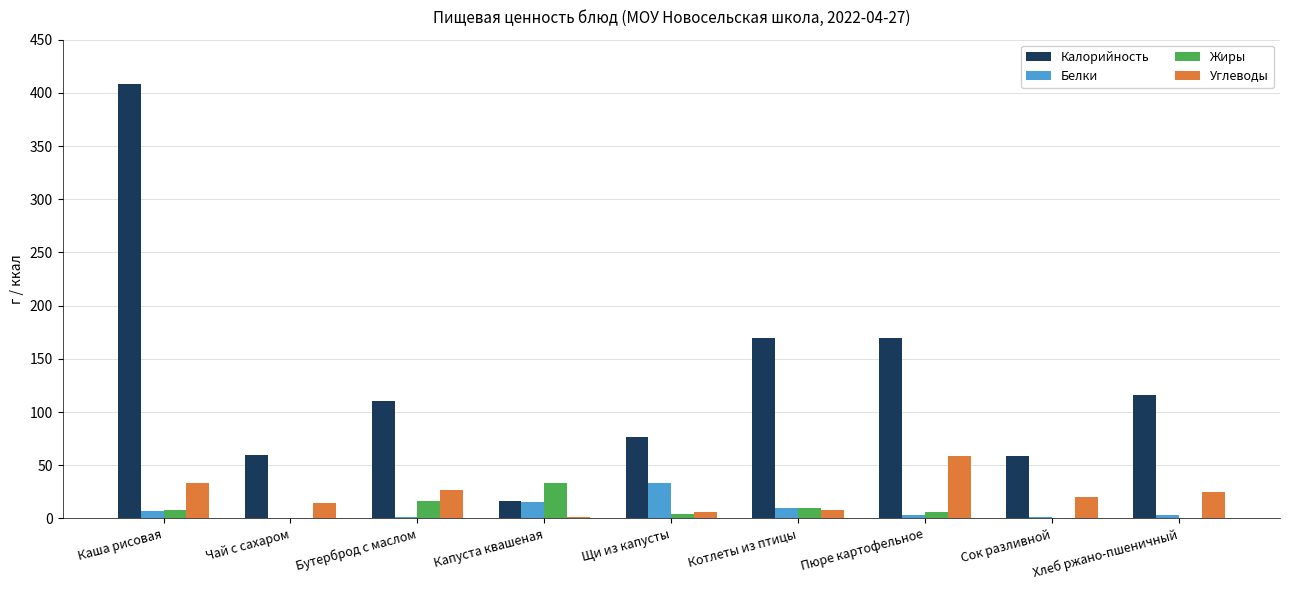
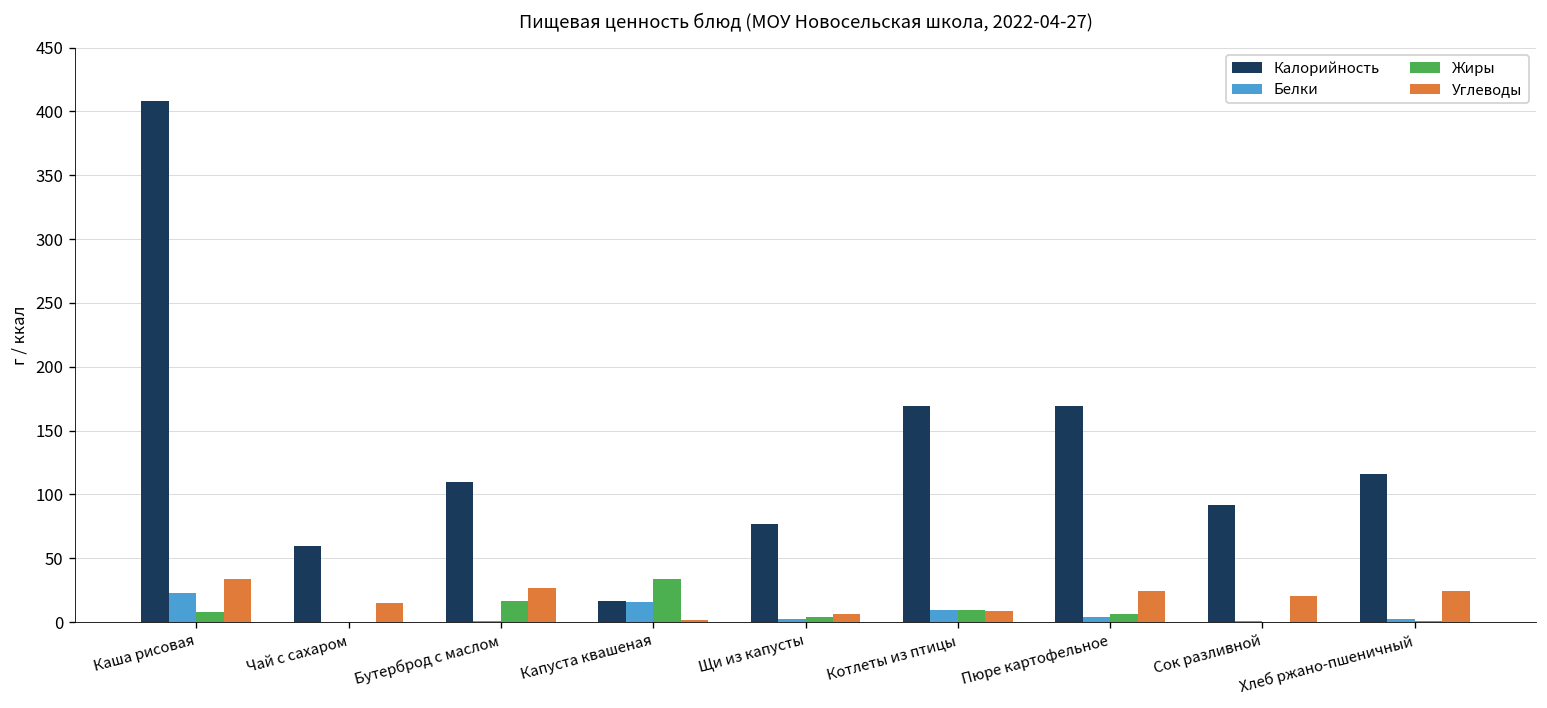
  {
    "Калорийность": {
      "Каша рисовая": 408,
      "Чай с сахаром": 60,
      "Бутерброд с маслом": 110,
      "Капуста квашеная": 17,
      "Щи из капусты": 77,
      "Котлеты из птицы": 170,
      "Пюре картофельное": 169,
-     "Сок разливной": 58,
+     "Сок разливной": 92,
      "Хлеб ржано-пшеничный": 116
    },
    "Белки": {
-     "Каша рисовая": 7,
+     "Каша рисовая": 23,
      "Чай с сахаром": 0,
      "Капуста квашеная": 15,
-     "Щи из капусты": 33,
+     "Щи из капусты": 3,
      "Котлеты из птицы": 10,
      "Пюре картофельное": 4,
      "Хлеб ржано-пшеничный": 3
    },
    "Жиры": {
      "Каша рисовая": 8,
      "Чай с сахаром": 0,
      "Бутерброд с маслом": 17,
      "Капуста квашеная": 34,
      "Щи из капусты": 4,
      "Котлеты из птицы": 10,
      "Пюре картофельное": 6
    },
    "Углеводы": {
      "Каша рисовая": 34,
      "Чай с сахаром": 15,
      "Бутерброд с маслом": 26,
      "Щи из капусты": 6,
      "Котлеты из птицы": 8,
-     "Пюре картофельное": 58,
+     "Пюре картофельное": 24,
      "Сок разливной": 20,
      "Хлеб ржано-пшеничный": 25
    }
  }
